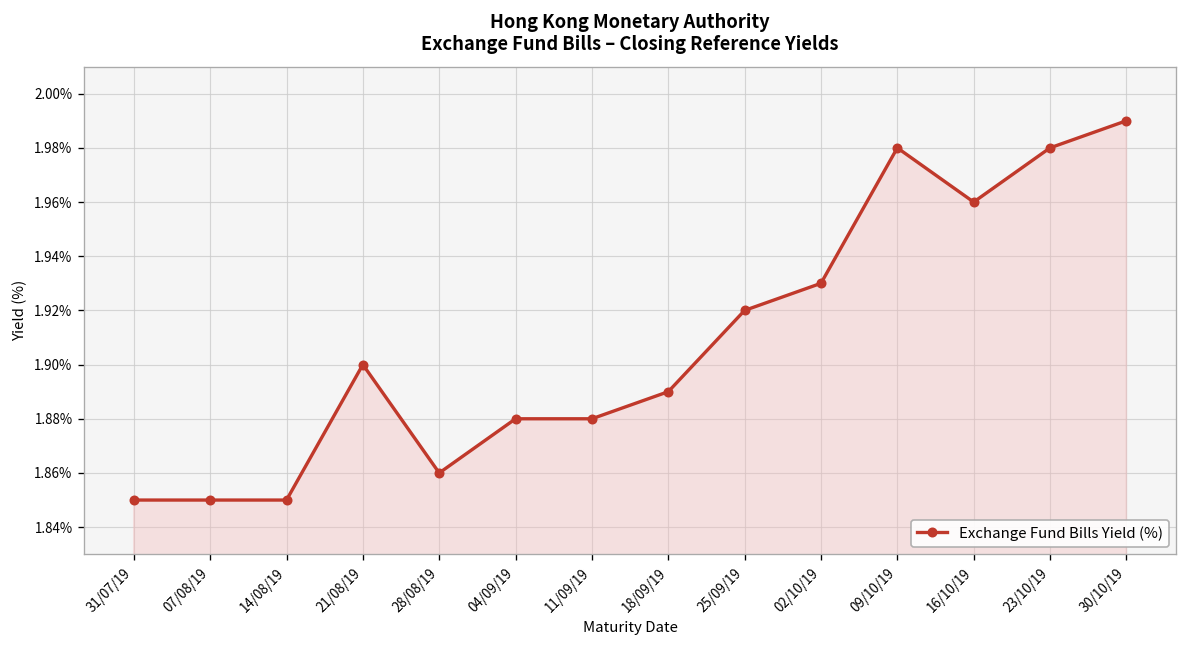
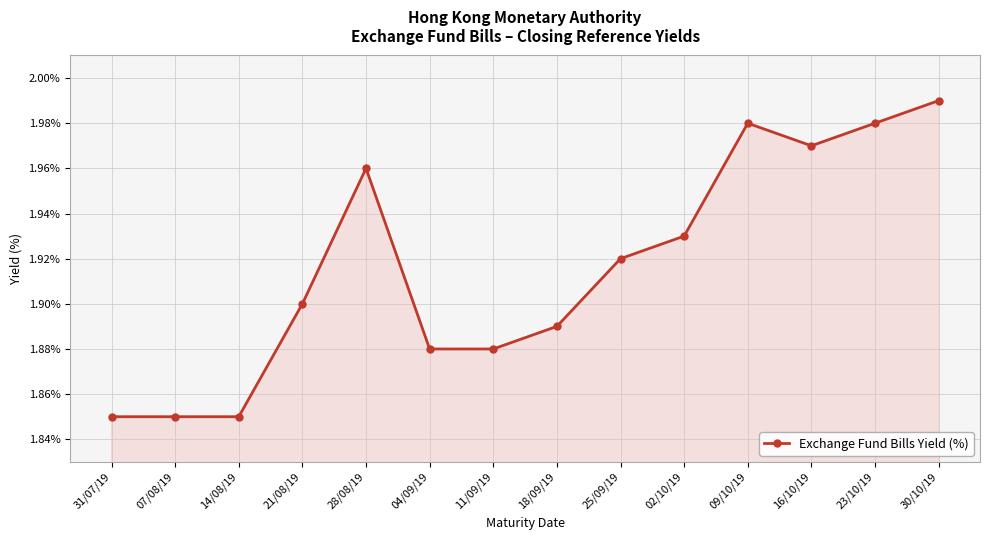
  {
    "31/07/19": "1.85%",
    "07/08/19": "1.85%",
    "14/08/19": "1.85%",
    "21/08/19": "1.90%",
-   "28/08/19": "1.86%",
+   "28/08/19": "1.96%",
    "04/09/19": "1.88%",
    "11/09/19": "1.88%",
    "18/09/19": "1.89%",
    "25/09/19": "1.92%",
    "02/10/19": "1.93%",
    "09/10/19": "1.98%",
-   "16/10/19": "1.96%",
+   "16/10/19": "1.97%",
    "23/10/19": "1.98%",
    "30/10/19": "1.99%"
  }
